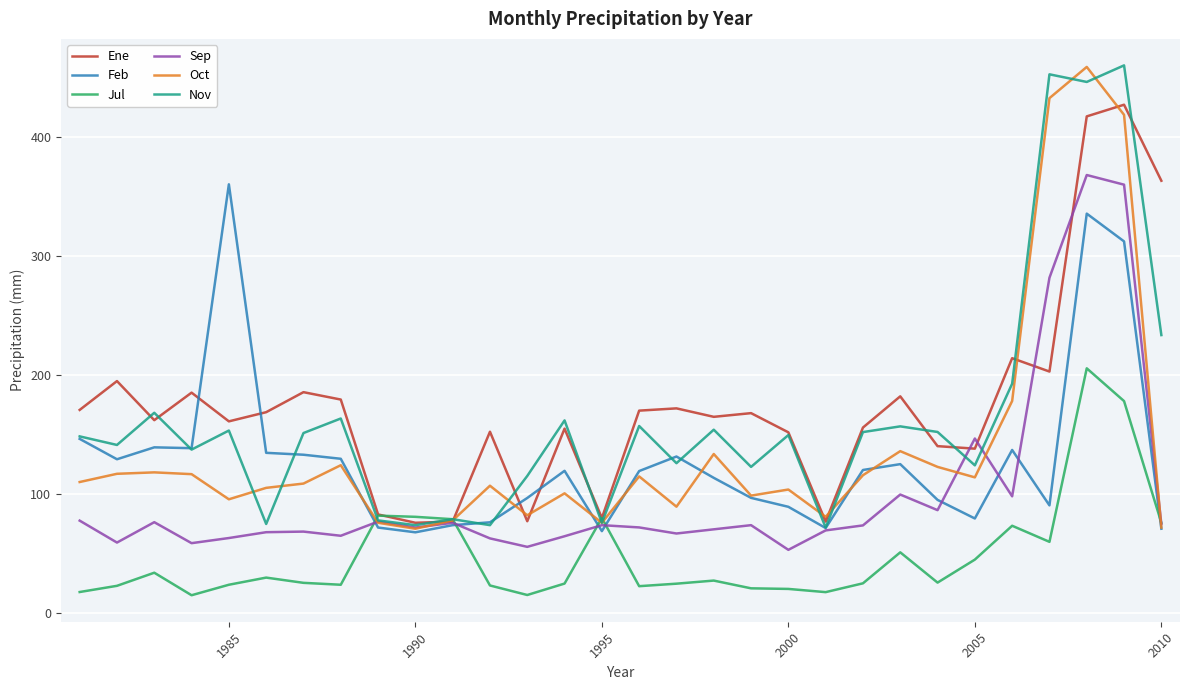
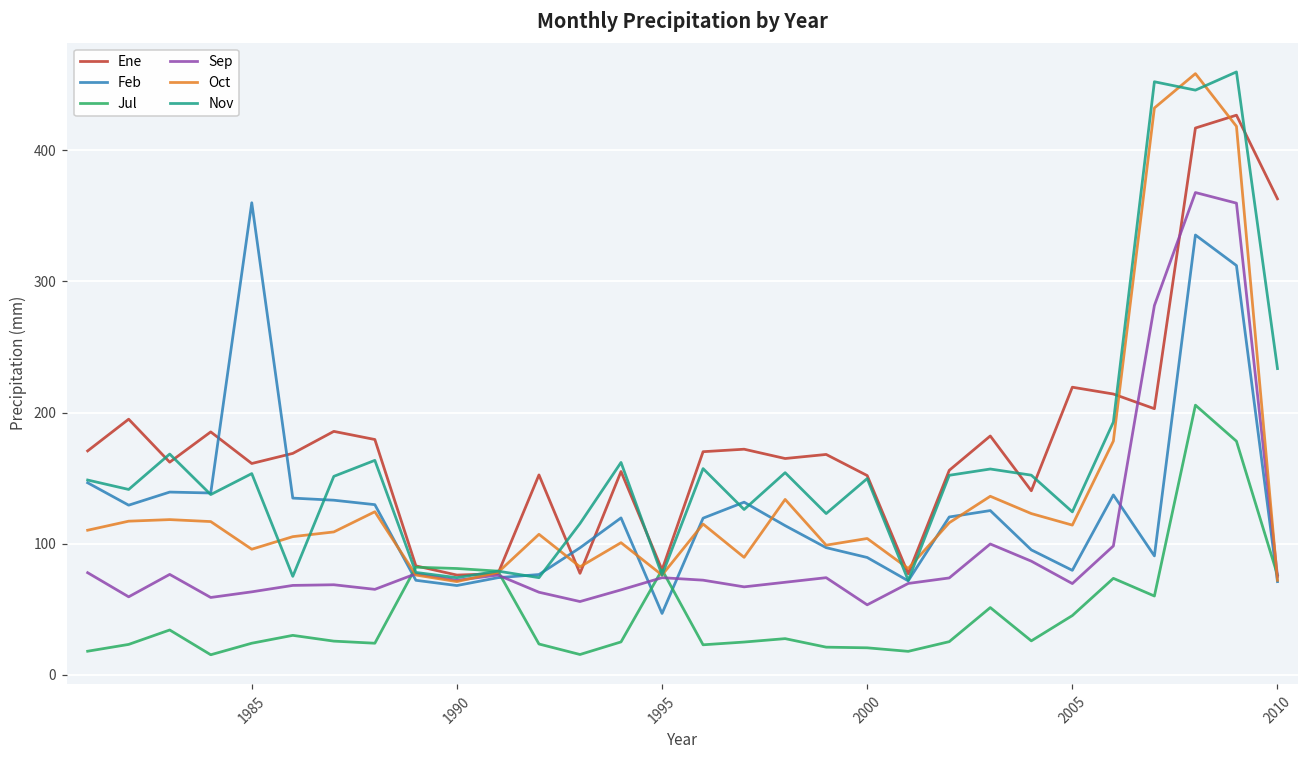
  {
    "Ene": {
      "1985": 161,
      "2000": 152,
-     "2005": 138,
+     "2005": 219,
      "2010": 363
    },
    "Feb": {
      "1985": 360,
      "1990": 68,
-     "1995": 69,
+     "1995": 47,
      "2000": 89,
      "2005": 80
    },
    "Sep": {
      "1985": 63,
      "2000": 53,
-     "2005": 147
+     "2005": 70
    },
    "Oct": {
      "1985": 96,
      "2000": 104,
      "2005": 114
    }
  }
